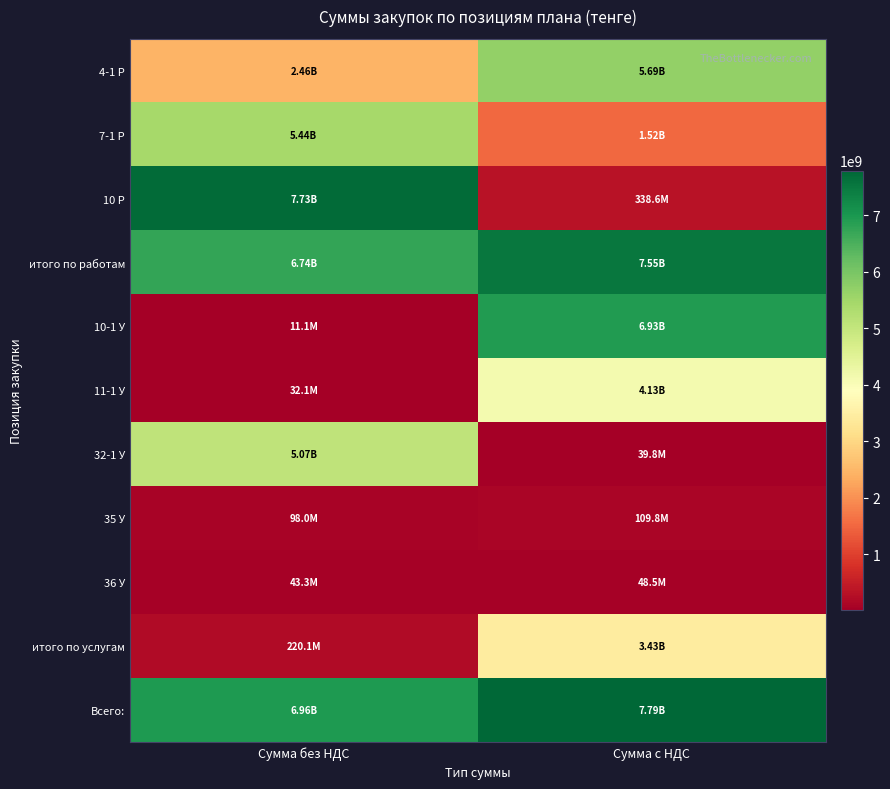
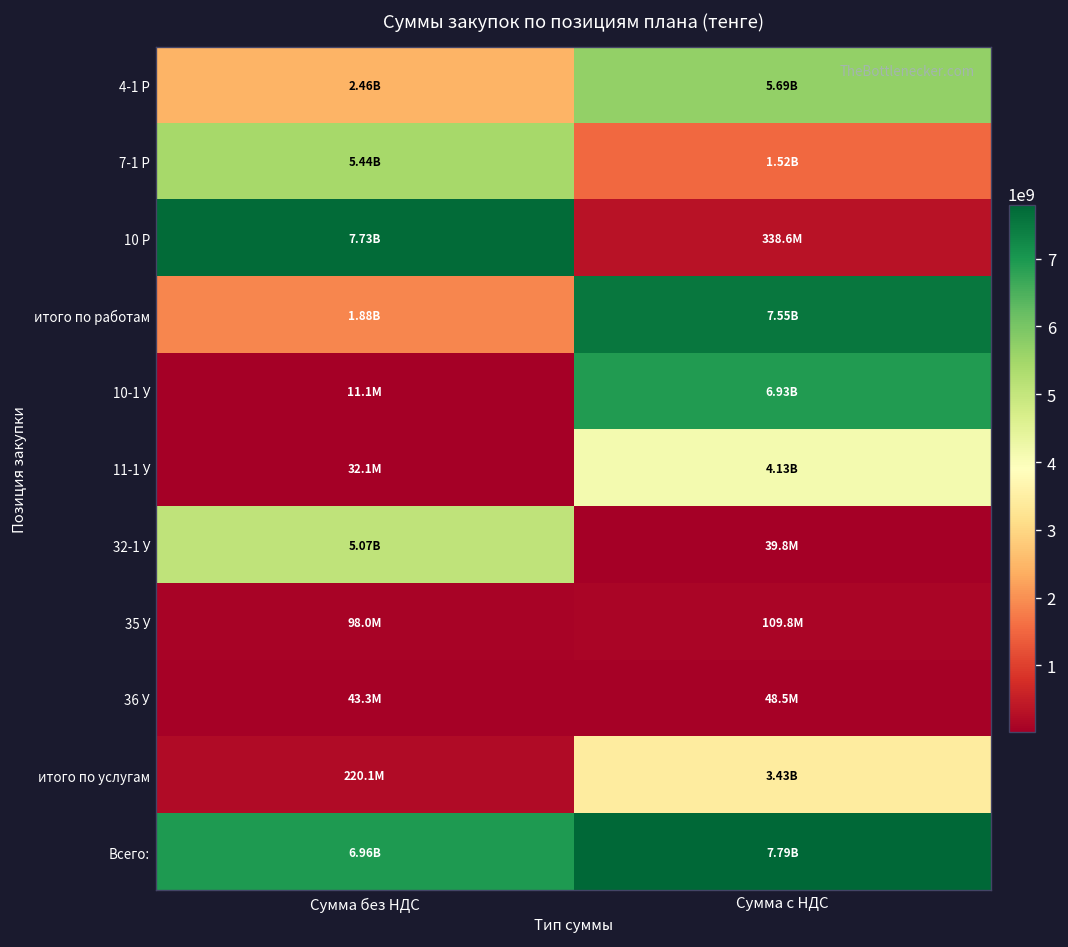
  {
    "4-1 Р": {
      "Сумма без НДС": "2.46B"
    },
    "7-1 Р": {
      "Сумма без НДС": "5.44B",
      "Сумма с НДС": "1.52B"
    },
    "10 Р": {
      "Сумма без НДС": "7.73B",
      "Сумма с НДС": "338.6M"
    },
    "итого по работам": {
-     "Сумма без НДС": "6.74B",
+     "Сумма без НДС": "1.88B",
      "Сумма с НДС": "7.55B"
    },
    "10-1 У": {
      "Сумма без НДС": "11.1M",
      "Сумма с НДС": "6.93B"
    },
    "11-1 У": {
      "Сумма без НДС": "32.1M",
      "Сумма с НДС": "4.13B"
    },
    "32-1 У": {
      "Сумма без НДС": "5.07B",
      "Сумма с НДС": "39.8M"
    },
    "35 У": {
      "Сумма без НДС": "98.0M",
      "Сумма с НДС": "109.8M"
    },
    "36 У": {
      "Сумма без НДС": "43.3M",
      "Сумма с НДС": "48.5M"
    },
    "итого по услугам": {
      "Сумма без НДС": "220.1M",
      "Сумма с НДС": "3.43B"
    },
    "Всего:": {
      "Сумма без НДС": "6.96B",
      "Сумма с НДС": "7.79B"
    }
  }
